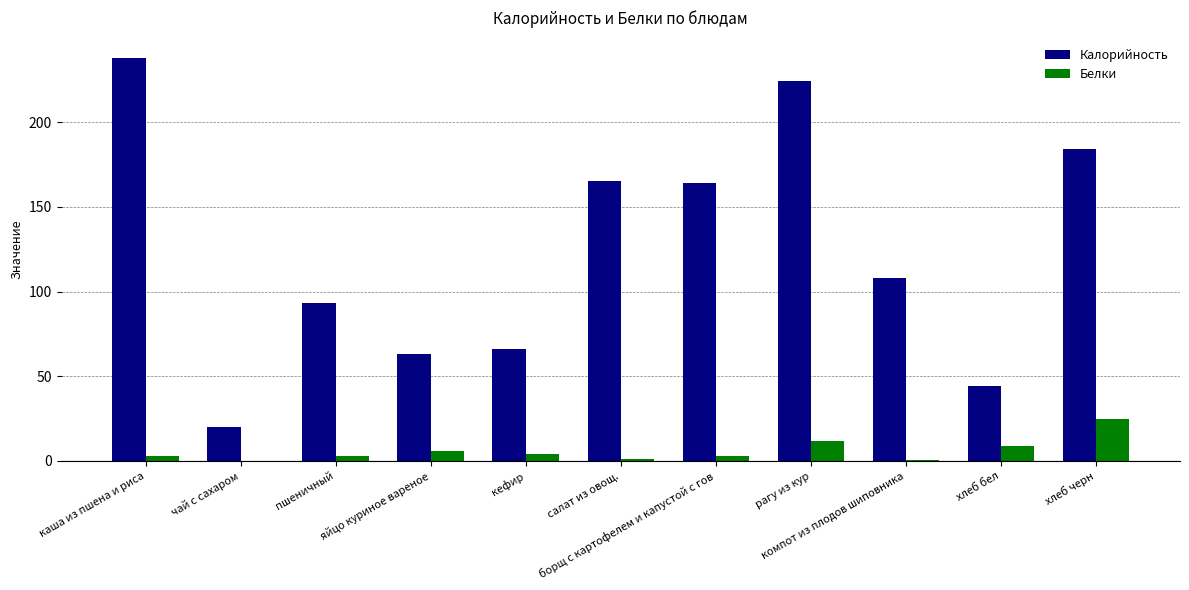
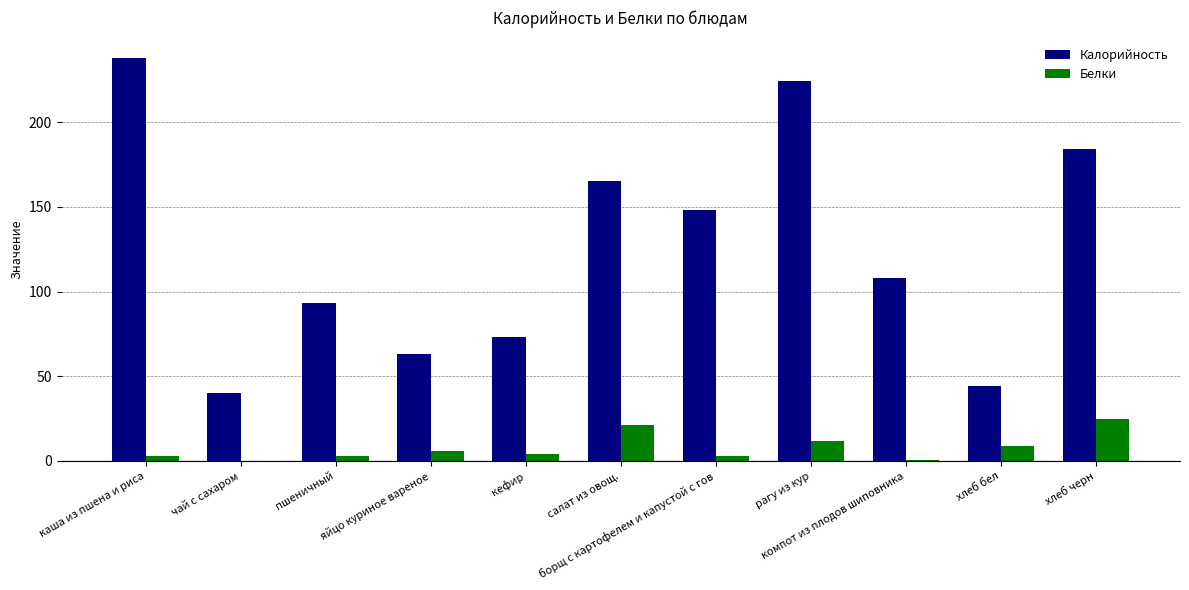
  {
    "Калорийность": {
      "каша из пшена и риса": 238,
-     "чай с сахаром": 20,
+     "чай с сахаром": 40,
      "пшеничный": 93,
      "яйцо куриное вареное": 63,
-     "кефир": 66,
+     "кефир": 73,
      "салат из овощ.": 165,
-     "борщ с картофелем и капустой с гов": 164,
+     "борщ с картофелем и капустой с гов": 148,
      "рагу из кур": 224,
      "компот из плодов шиповника": 108,
      "хлеб бел": 45,
      "хлеб черн": 184
    },
    "Белки": {
      "каша из пшена и риса": 3,
      "чай с сахаром": 0,
      "пшеничный": 3,
      "яйцо куриное вареное": 6,
      "кефир": 4,
-     "салат из овощ.": 1,
+     "салат из овощ.": 21,
      "борщ с картофелем и капустой с гов": 3,
      "рагу из кур": 12,
      "хлеб бел": 9,
      "хлеб черн": 25
    }
  }
